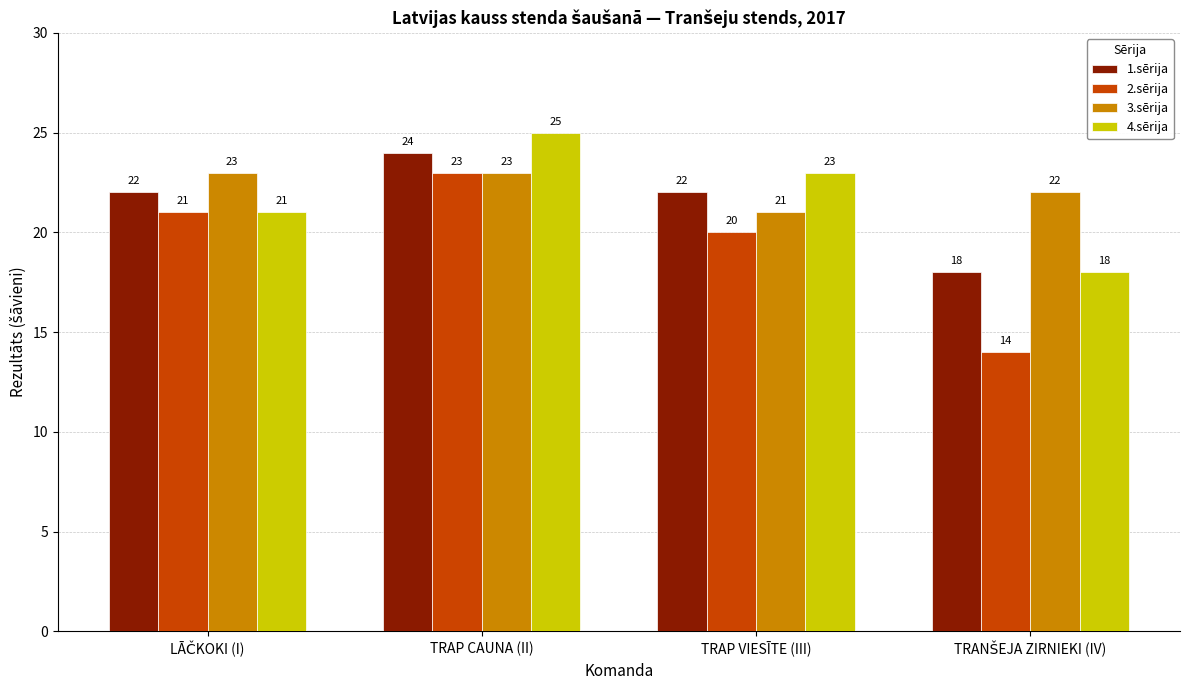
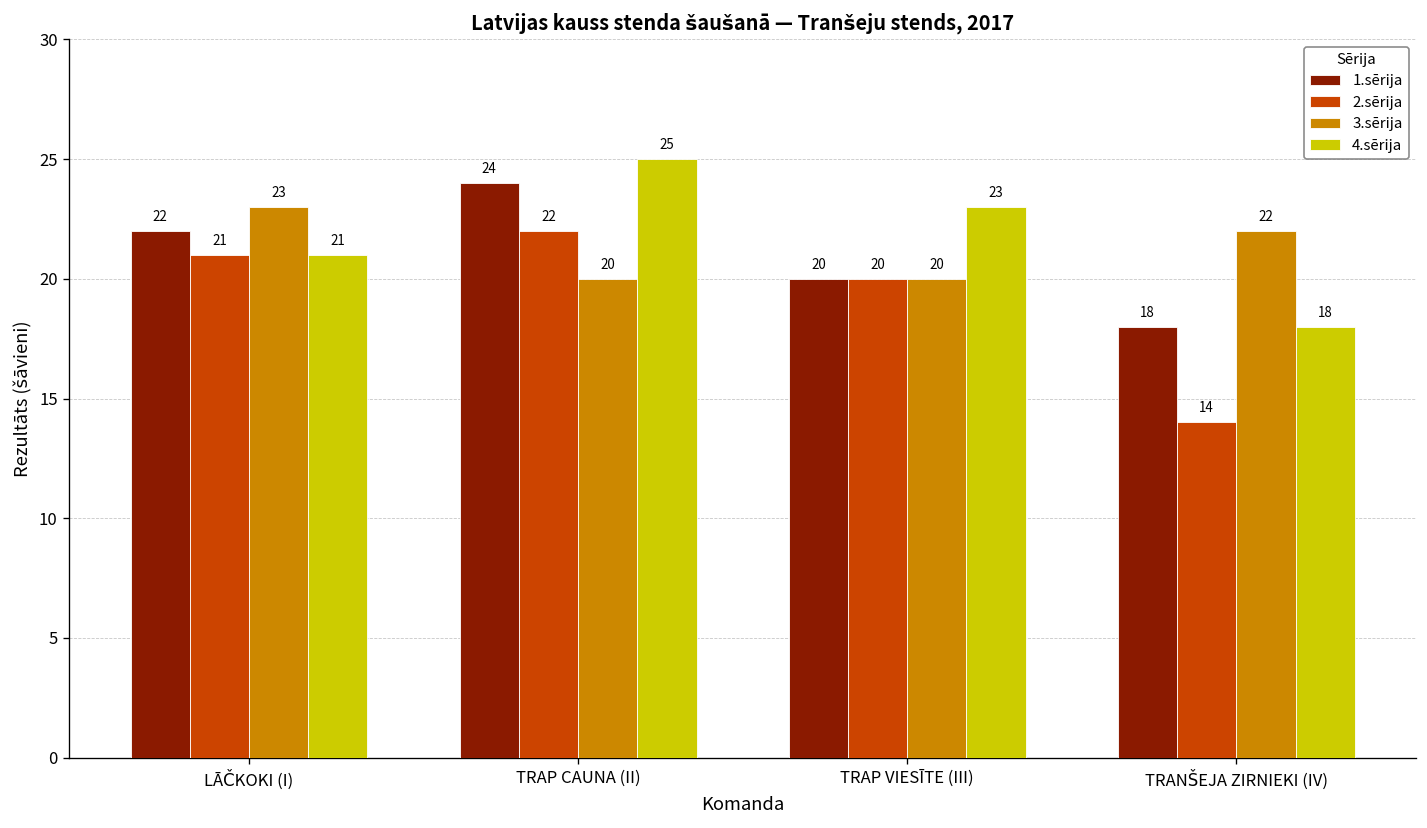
  {
    "1.sērija": {
      "LĀČKOKI (I)": 22,
      "TRAP CAUNA (II)": 24,
-     "TRAP VIESĪTE (III)": 22,
+     "TRAP VIESĪTE (III)": 20,
      "TRANŠEJA ZIRNIEKI (IV)": 18
    },
    "2.sērija": {
      "LĀČKOKI (I)": 21,
-     "TRAP CAUNA (II)": 23,
+     "TRAP CAUNA (II)": 22,
      "TRAP VIESĪTE (III)": 20,
      "TRANŠEJA ZIRNIEKI (IV)": 14
    },
    "3.sērija": {
      "LĀČKOKI (I)": 23,
-     "TRAP CAUNA (II)": 23,
-     "TRAP VIESĪTE (III)": 21,
+     "TRAP CAUNA (II)": 20,
+     "TRAP VIESĪTE (III)": 20,
      "TRANŠEJA ZIRNIEKI (IV)": 22
    },
    "4.sērija": {
      "LĀČKOKI (I)": 21,
      "TRAP CAUNA (II)": 25,
      "TRAP VIESĪTE (III)": 23,
      "TRANŠEJA ZIRNIEKI (IV)": 18
    }
  }
